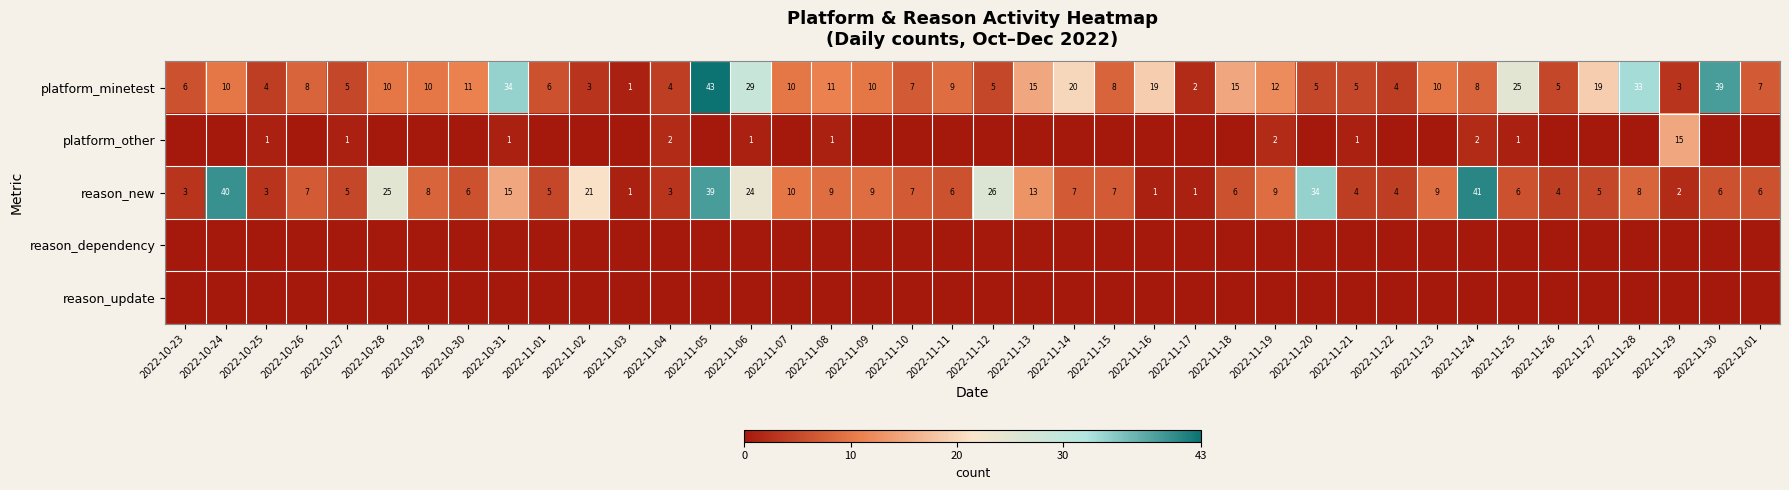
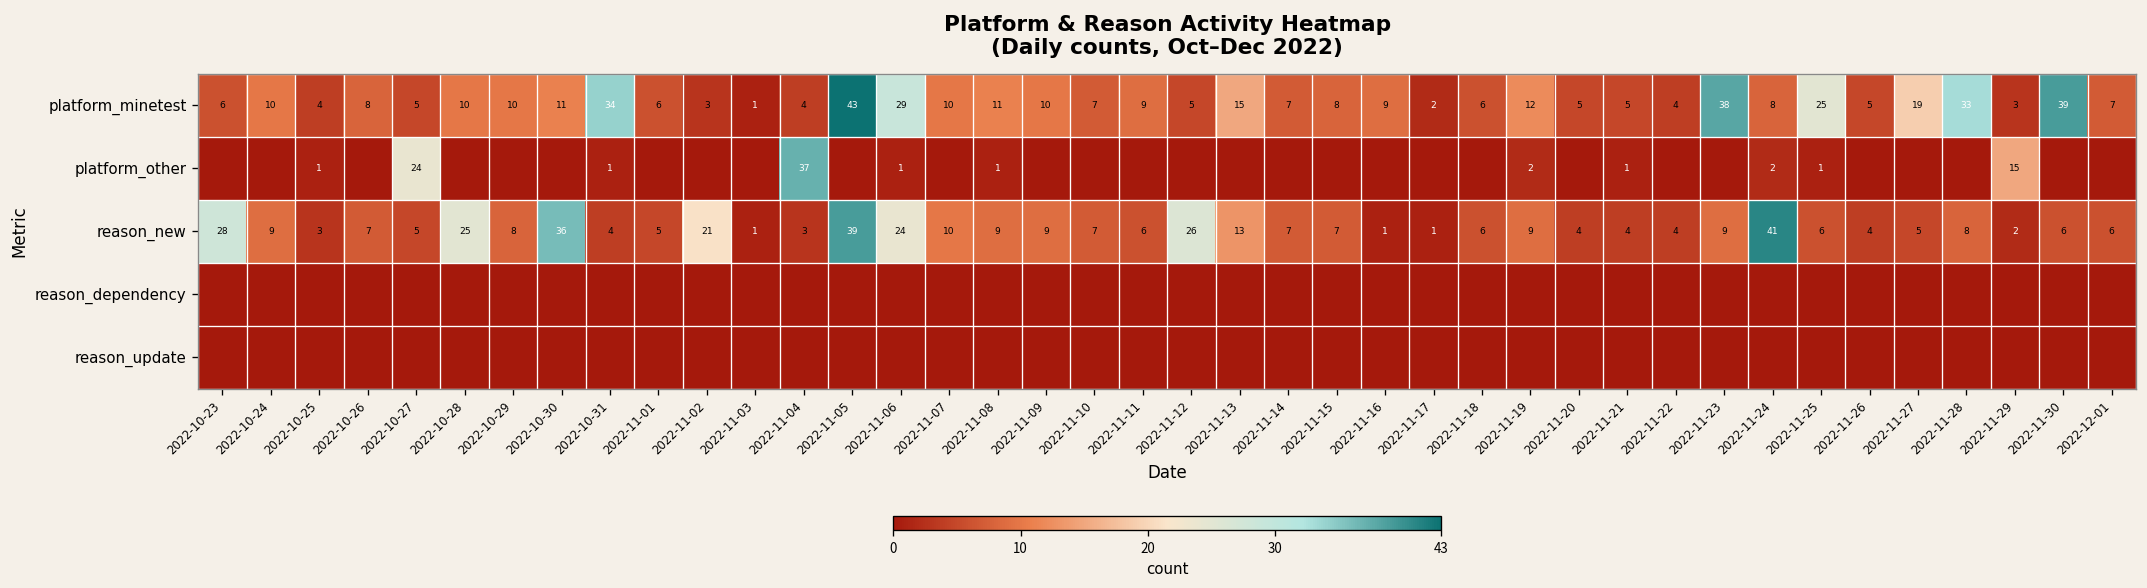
  {
    "platform_minetest": {
      "2022-10-23": 6,
      "2022-10-24": 10,
      "2022-10-25": 4,
      "2022-10-26": 8,
      "2022-10-27": 5,
      "2022-10-28": 10,
      "2022-10-29": 10,
      "2022-10-30": 11,
      "2022-10-31": 34,
      "2022-11-01": 6,
      "2022-11-02": 3,
      "2022-11-03": 1,
      "2022-11-04": 4,
      "2022-11-05": 43,
      "2022-11-06": 29,
      "2022-11-07": 10,
      "2022-11-08": 11,
      "2022-11-09": 10,
      "2022-11-10": 7,
      "2022-11-11": 9,
      "2022-11-12": 5,
      "2022-11-13": 15,
-     "2022-11-14": 20,
+     "2022-11-14": 7,
      "2022-11-15": 8,
-     "2022-11-16": 19,
+     "2022-11-16": 9,
      "2022-11-17": 2,
-     "2022-11-18": 15,
+     "2022-11-18": 6,
      "2022-11-19": 12,
      "2022-11-20": 5,
      "2022-11-21": 5,
      "2022-11-22": 4,
-     "2022-11-23": 10,
+     "2022-11-23": 38,
      "2022-11-24": 8,
      "2022-11-25": 25,
      "2022-11-26": 5,
      "2022-11-27": 19,
      "2022-11-28": 33,
      "2022-11-29": 3,
      "2022-11-30": 39,
      "2022-12-01": 7
    },
    "platform_other": {
      "2022-10-25": 1,
-     "2022-10-27": 1,
+     "2022-10-27": 24,
      "2022-10-31": 1,
-     "2022-11-04": 2,
+     "2022-11-04": 37,
      "2022-11-06": 1,
      "2022-11-08": 1,
      "2022-11-19": 2,
      "2022-11-21": 1,
      "2022-11-24": 2,
      "2022-11-25": 1,
      "2022-11-29": 15
    },
    "reason_new": {
-     "2022-10-23": 3,
-     "2022-10-24": 40,
+     "2022-10-23": 28,
+     "2022-10-24": 9,
      "2022-10-25": 3,
      "2022-10-26": 7,
      "2022-10-27": 5,
      "2022-10-28": 25,
      "2022-10-29": 8,
-     "2022-10-30": 6,
-     "2022-10-31": 15,
+     "2022-10-30": 36,
+     "2022-10-31": 4,
      "2022-11-01": 5,
      "2022-11-02": 21,
      "2022-11-03": 1,
      "2022-11-04": 3,
      "2022-11-05": 39,
      "2022-11-06": 24,
      "2022-11-07": 10,
      "2022-11-08": 9,
      "2022-11-09": 9,
      "2022-11-10": 7,
      "2022-11-11": 6,
      "2022-11-12": 26,
      "2022-11-13": 13,
      "2022-11-14": 7,
      "2022-11-15": 7,
      "2022-11-16": 1,
      "2022-11-17": 1,
      "2022-11-18": 6,
      "2022-11-19": 9,
-     "2022-11-20": 34,
+     "2022-11-20": 4,
      "2022-11-21": 4,
      "2022-11-22": 4,
      "2022-11-23": 9,
      "2022-11-24": 41,
      "2022-11-25": 6,
      "2022-11-26": 4,
      "2022-11-27": 5,
      "2022-11-28": 8,
      "2022-11-29": 2,
      "2022-11-30": 6,
      "2022-12-01": 6
    }
  }
